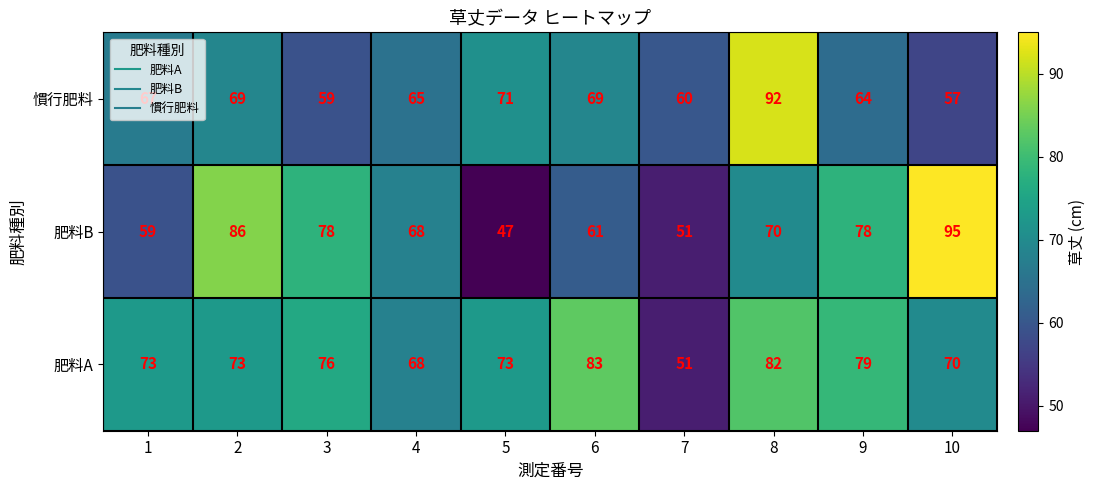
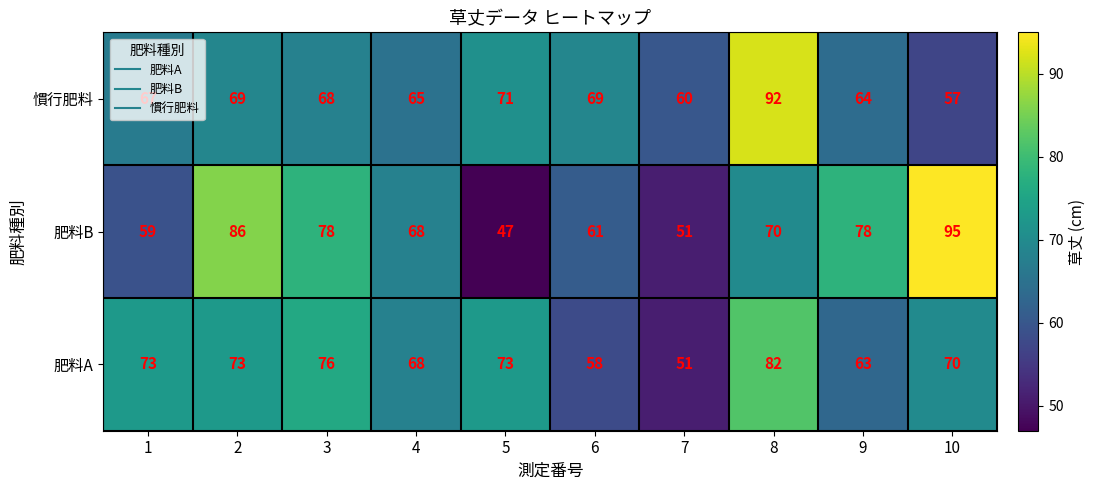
  {
    "慣行肥料": {
      "2": 69,
-     "3": 59,
+     "3": 68,
      "4": 65,
      "5": 71,
      "6": 69,
      "7": 60,
      "8": 92,
      "9": 64,
      "10": 57
    },
    "肥料B": {
      "1": 59,
      "2": 86,
      "3": 78,
      "4": 68,
      "5": 47,
      "6": 61,
      "7": 51,
      "8": 70,
      "9": 78,
      "10": 95
    },
    "肥料A": {
      "1": 73,
      "2": 73,
      "3": 76,
      "4": 68,
      "5": 73,
-     "6": 83,
+     "6": 58,
      "7": 51,
      "8": 82,
-     "9": 79,
+     "9": 63,
      "10": 70
    }
  }
